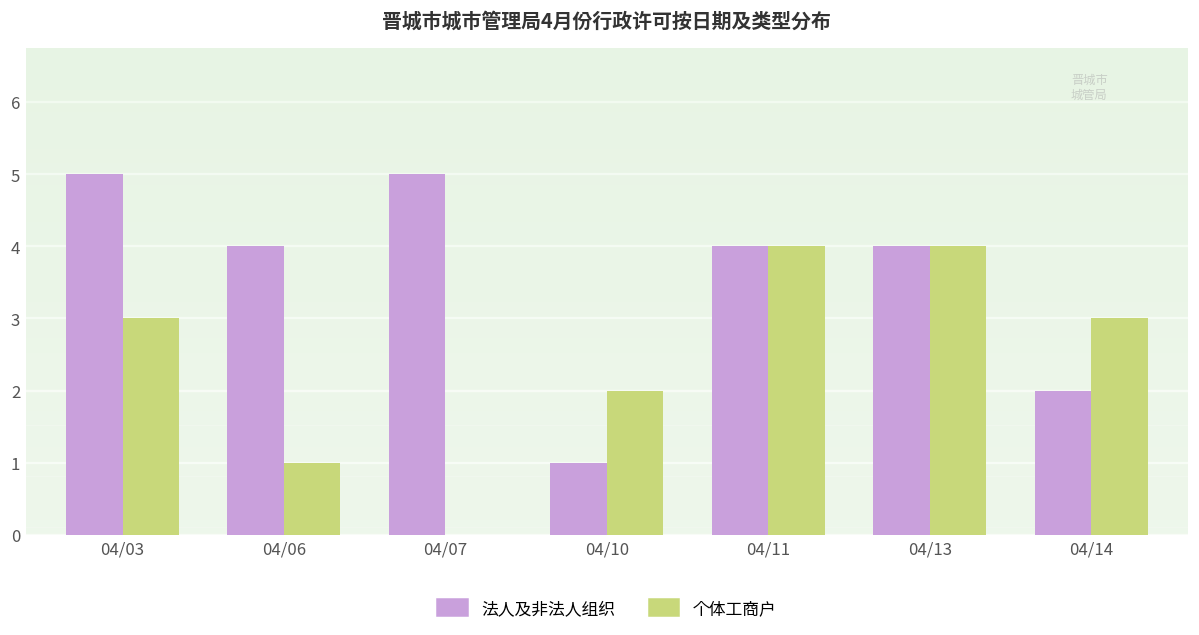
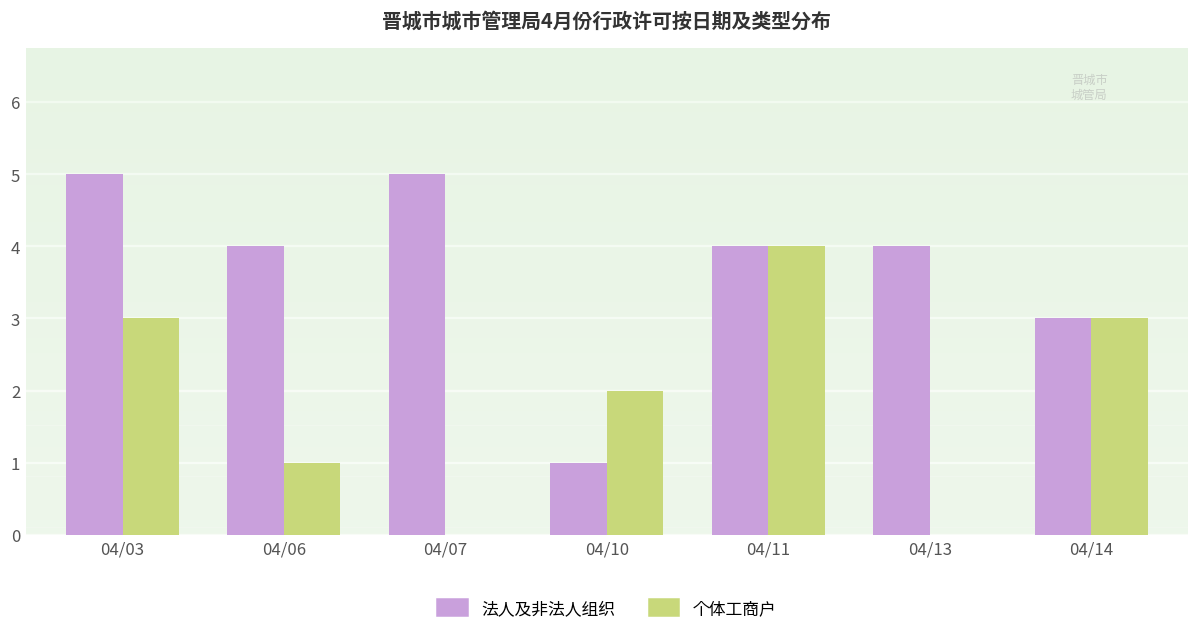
  {
    "法人及非法人组织": {
      "04/03": 5,
      "04/06": 4,
      "04/07": 5,
      "04/10": 1,
      "04/11": 4,
      "04/13": 4,
-     "04/14": 2
+     "04/14": 3
    },
    "个体工商户": {
      "04/03": 3,
      "04/06": 1,
      "04/07": 0,
      "04/10": 2,
      "04/11": 4,
-     "04/13": 4,
+     "04/13": 0,
      "04/14": 3
    }
  }
